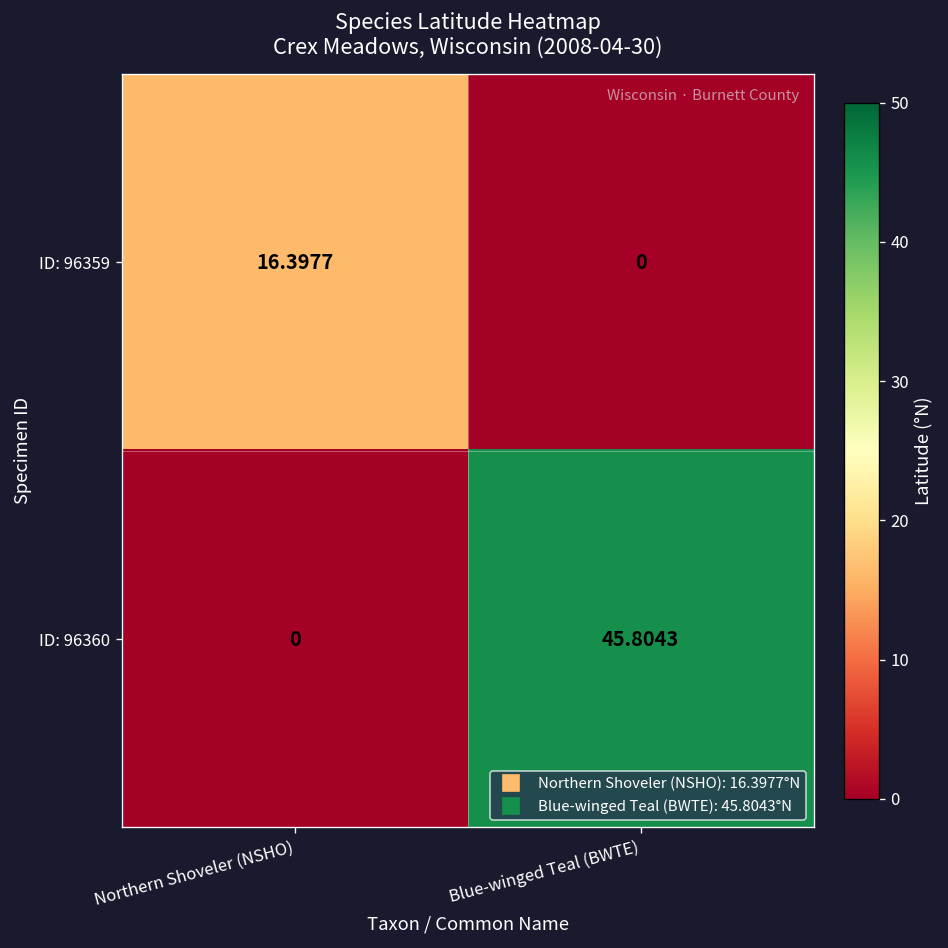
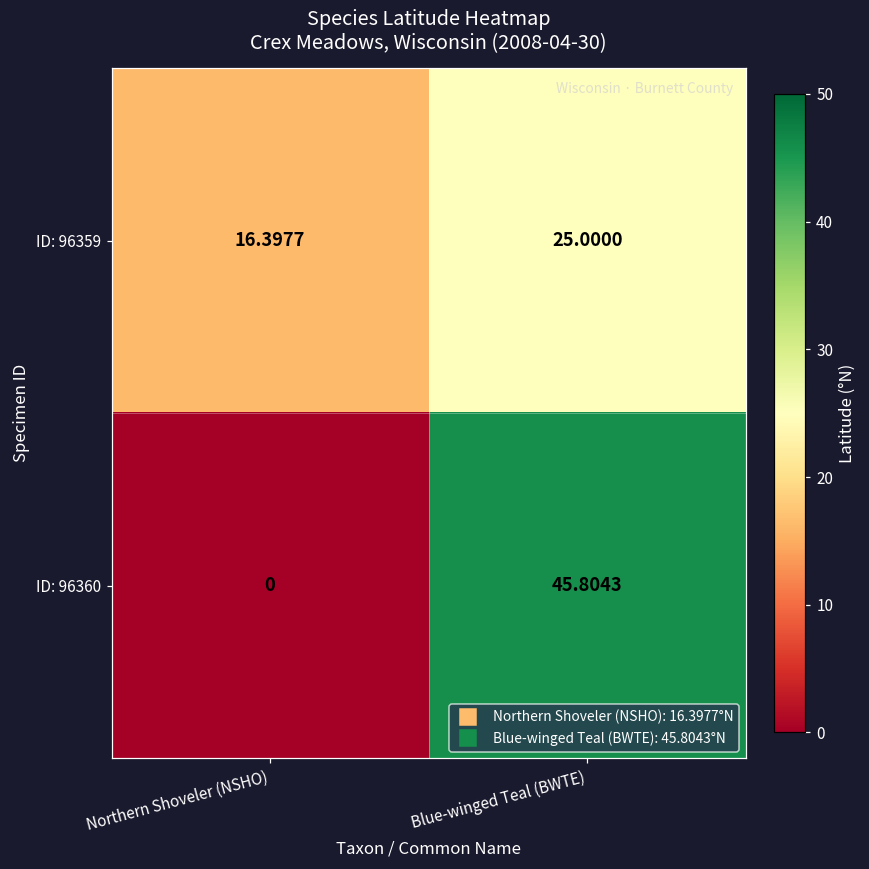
  {
    "ID: 96359": {
      "Northern Shoveler (NSHO)": 16.3977,
-     "Blue-winged Teal (BWTE)": 0
+     "Blue-winged Teal (BWTE)": 25.0000
    },
    "ID: 96360": {
      "Northern Shoveler (NSHO)": 0,
      "Blue-winged Teal (BWTE)": 45.8043
    }
  }
